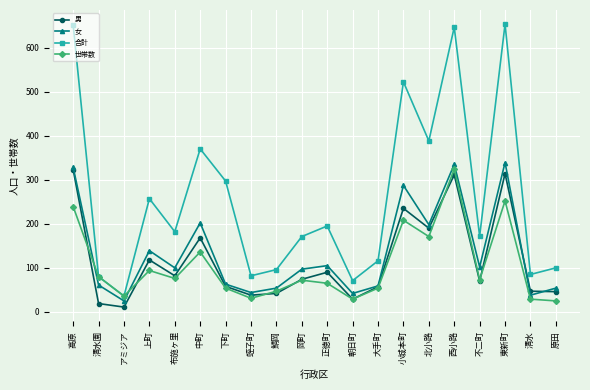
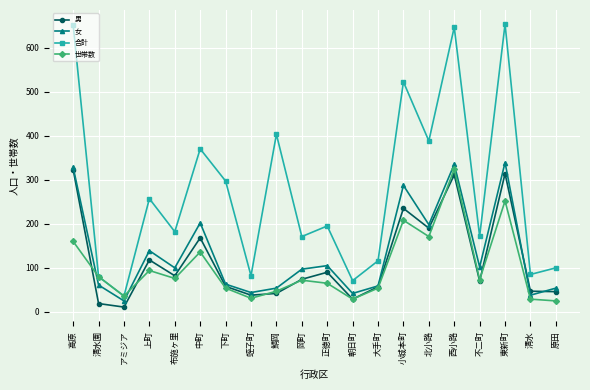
  {
    "合計": {
      "上町": 260,
      "布施ヶ里": 180,
      "中町": 370,
      "下町": 300,
      "蛭子町": 80,
-     "鯖岡": 100,
+     "鯖岡": 400,
      "岡町": 170,
      "正徳町": 200,
      "朝日町": 70,
      "大手町": 120,
      "小城本町": 520,
      "北小路": 390,
      "西小路": 650,
      "不二町": 170,
      "東新町": 650,
      "清水": 90,
      "原田": 100
    },
    "世帯数": {
-     "高原": 240,
+     "高原": 160,
      "上町": 90,
      "布施ヶ里": 80,
      "中町": 140,
      "蛭子町": 30,
      "正徳町": 70,
      "小城本町": 210,
      "北小路": 170,
      "西小路": 320,
      "東新町": 250,
      "清水": 30,
      "原田": 30
    }
  }
